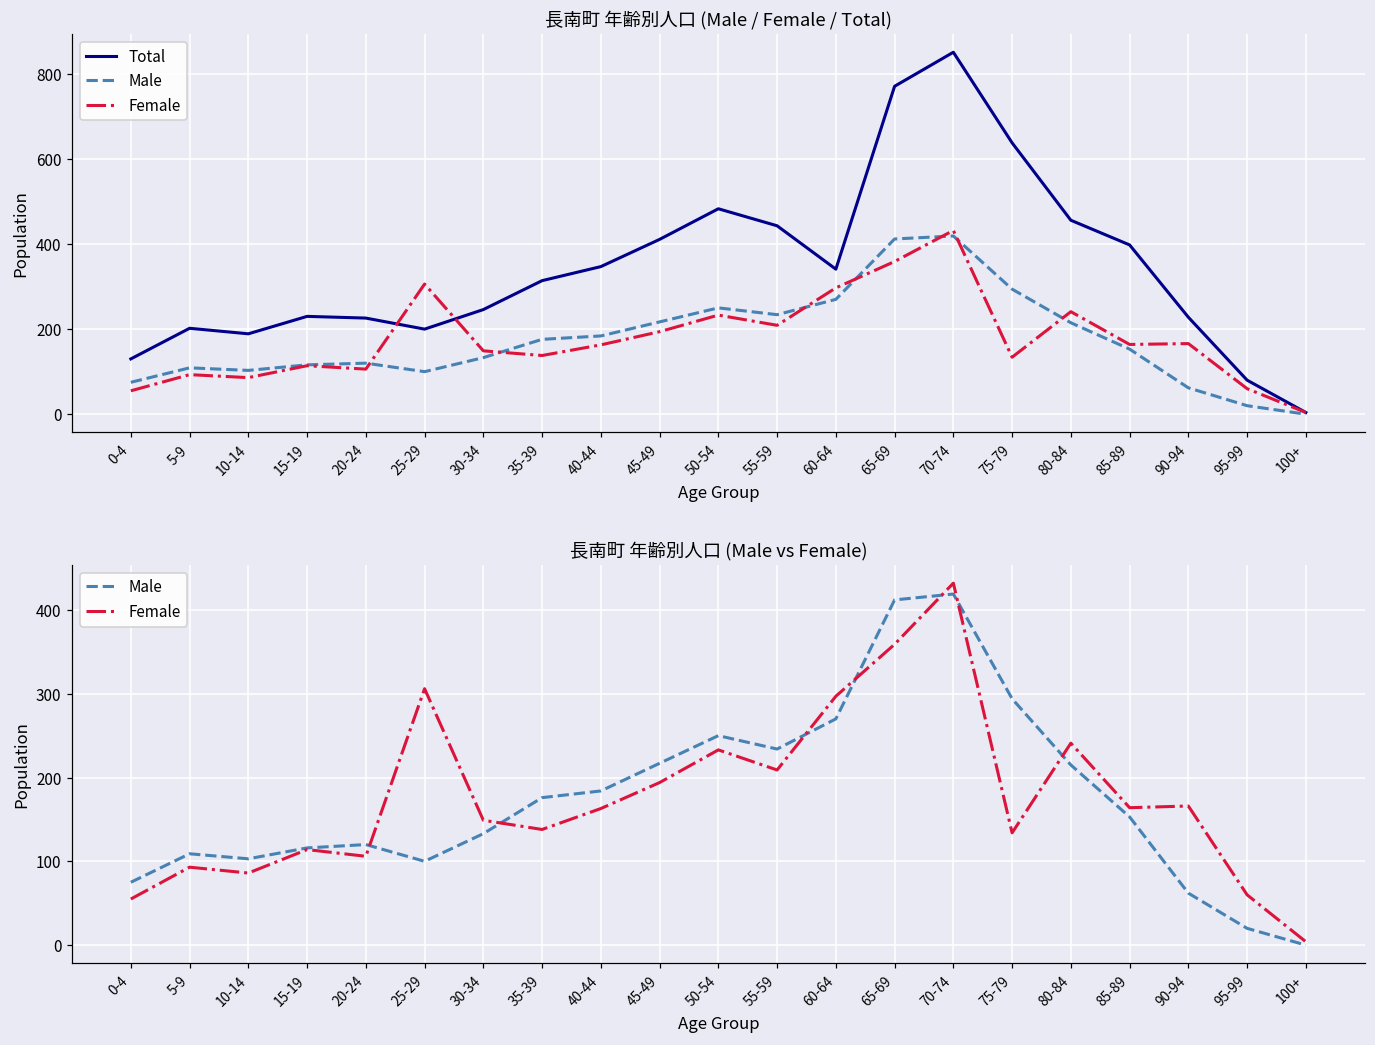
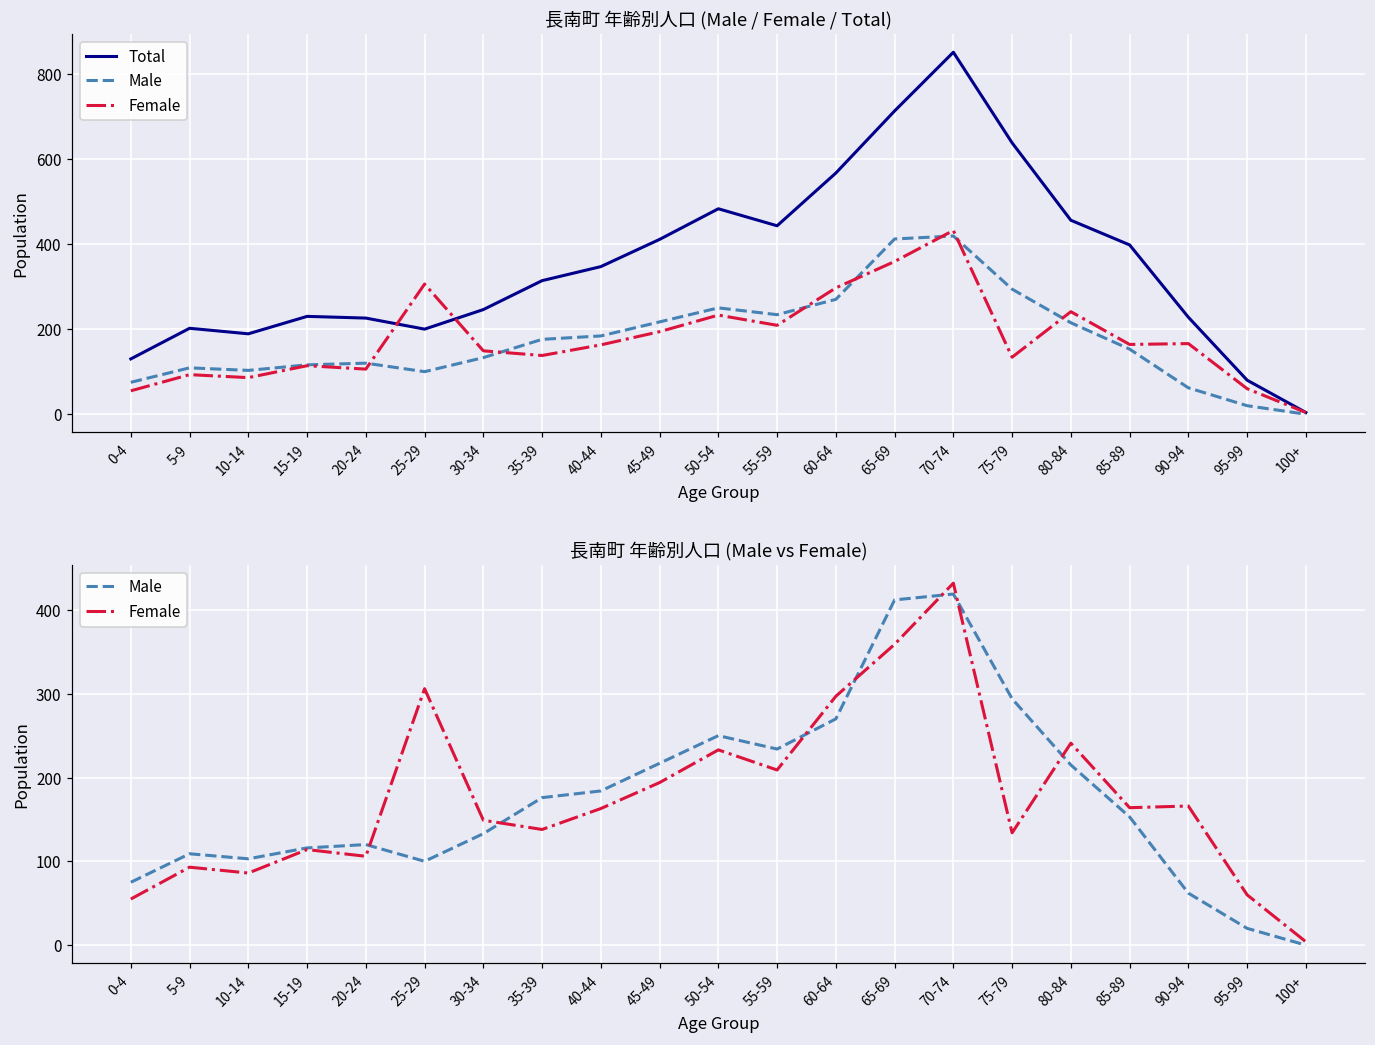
  {
    "長南町 年齢別人口 (Male / Female / Total)": {
      "Total": {
        "0-4": 130,
        "5-9": 200,
        "10-14": 190,
        "15-19": 230,
        "20-24": 230,
        "25-29": 200,
        "30-34": 250,
        "35-39": 310,
        "40-44": 350,
        "45-49": 410,
        "50-54": 480,
        "55-59": 440,
-       "60-64": 340,
-       "65-69": 770,
+       "60-64": 570,
+       "65-69": 710,
        "70-74": 850,
        "75-79": 640,
        "80-84": 460,
        "85-89": 400,
        "90-94": 230,
        "95-99": 80
      },
      "Male": {
        "0-4": 80,
        "5-9": 110,
        "10-14": 100,
        "20-24": 120,
        "25-29": 100,
        "30-34": 130,
        "35-39": 180,
        "40-44": 180,
        "45-49": 220,
        "50-54": 250,
        "55-59": 230,
        "60-64": 270,
        "65-69": 410,
        "70-74": 420,
        "75-79": 290,
        "80-84": 220,
        "85-89": 150,
        "90-94": 60,
        "95-99": 20
      },
      "Female": {
        "0-4": 60,
        "5-9": 90,
        "10-14": 90,
        "20-24": 110,
        "25-29": 310,
        "30-34": 150,
        "35-39": 140,
        "40-44": 160,
        "45-49": 190,
        "50-54": 230,
        "55-59": 210,
        "60-64": 300,
        "65-69": 360,
        "70-74": 430,
        "75-79": 130,
        "80-84": 240,
        "85-89": 160,
        "90-94": 170,
        "95-99": 60
      }
    },
    "長南町 年齢別人口 (Male vs Female)": {
      "Male": {
        "0-4": 80,
        "5-9": 110,
        "10-14": 100,
        "20-24": 120,
        "25-29": 100,
        "30-34": 130,
        "35-39": 180,
        "40-44": 180,
        "45-49": 220,
        "50-54": 250,
        "55-59": 230,
        "60-64": 270,
        "65-69": 410,
        "70-74": 420,
        "75-79": 290,
        "80-84": 220,
        "85-89": 150,
        "90-94": 60,
        "95-99": 20,
        "100+": 0
      },
      "Female": {
        "0-4": 60,
        "5-9": 90,
        "10-14": 90,
        "20-24": 110,
        "25-29": 310,
        "30-34": 150,
        "35-39": 140,
        "40-44": 160,
        "45-49": 190,
        "50-54": 230,
        "55-59": 210,
        "60-64": 300,
        "65-69": 360,
        "70-74": 430,
        "75-79": 130,
        "80-84": 240,
        "85-89": 160,
        "90-94": 170,
        "95-99": 60,
        "100+": 0
      }
    }
  }
